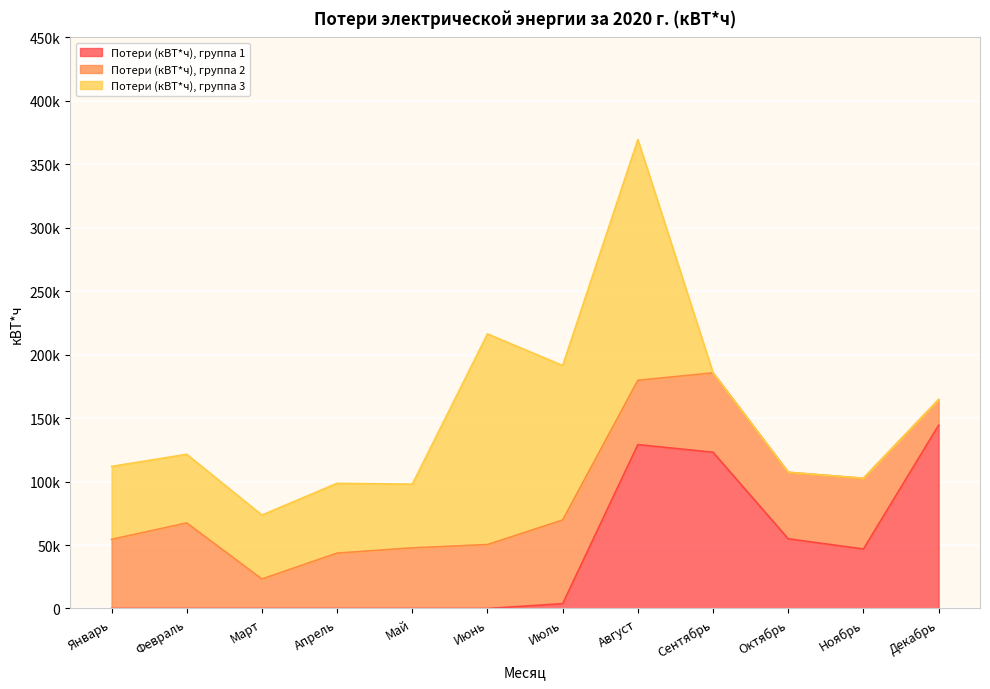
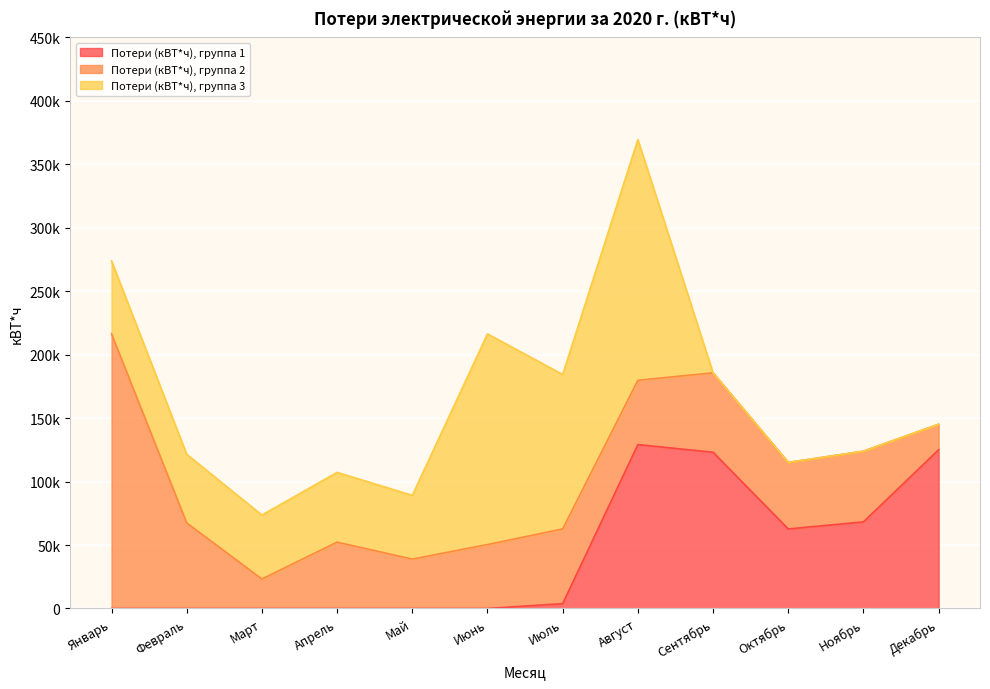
  {
    "Потери (кВТ*ч), группа 1": {
      "Январь": 0,
      "Февраль": 0,
      "Март": 0,
      "Апрель": 0,
      "Май": 0,
      "Июнь": 0,
      "Июль": 4000,
      "Август": 129000,
      "Сентябрь": 123000,
-     "Октябрь": 55000,
-     "Ноябрь": 47000,
-     "Декабрь": 144000
+     "Октябрь": 63000,
+     "Ноябрь": 68000,
+     "Декабрь": 125000
    },
    "Потери (кВТ*ч), группа 2": {
-     "Январь": 54000,
+     "Январь": 216000,
      "Февраль": 67000,
      "Март": 23000,
-     "Апрель": 44000,
-     "Май": 48000,
+     "Апрель": 52000,
+     "Май": 39000,
      "Июнь": 50000,
-     "Июль": 66000,
+     "Июль": 59000,
      "Август": 51000
    },
    "Потери (кВТ*ч), группа 3": {
      "Январь": 57000,
      "Февраль": 54000,
      "Март": 50000,
      "Апрель": 55000,
      "Май": 50000,
      "Июнь": 166000,
      "Июль": 122000,
      "Август": 190000
    }
  }
